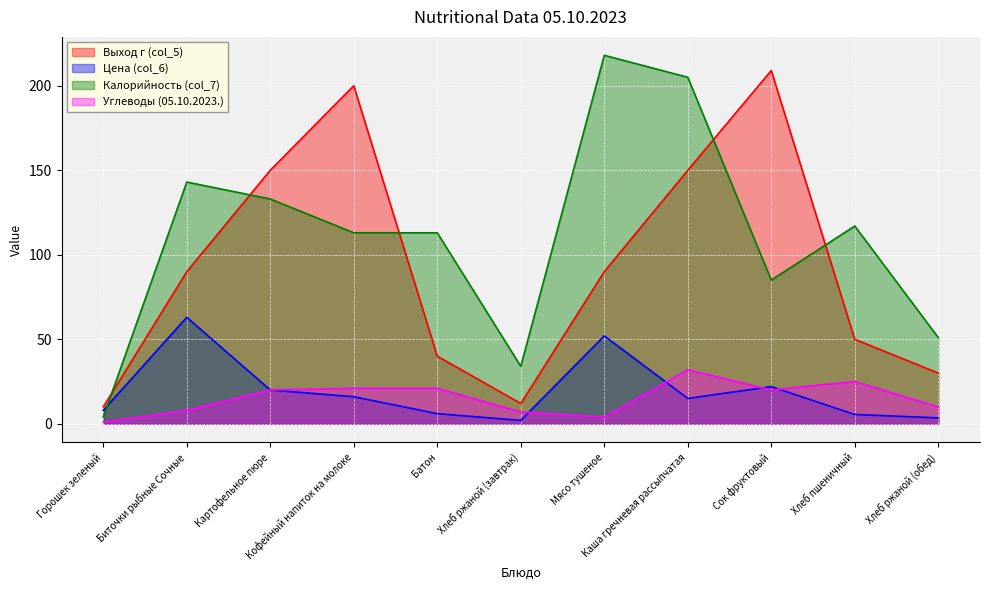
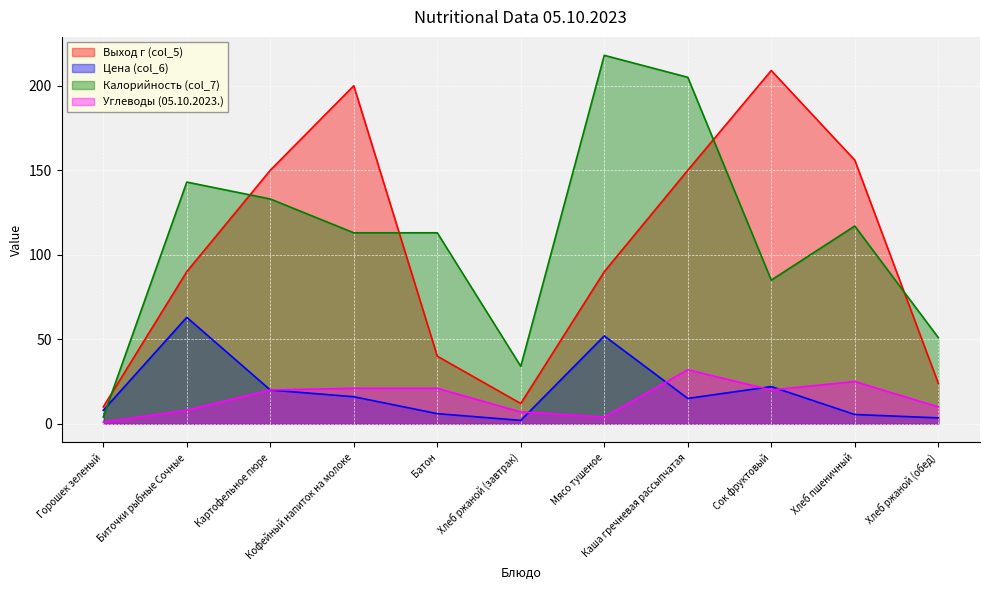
  {
    "Выход г (col_5)": {
      "Горошек зеленый": 10,
      "Биточки рыбные Сочные": 90,
      "Картофельное пюре": 150,
      "Кофейный напиток на молоке": 200,
      "Батон": 40,
      "Хлеб ржаной (завтрак)": 12,
      "Мясо тушеное": 90,
      "Каша гречневая рассыпчатая": 150,
      "Сок фруктовый": 209,
-     "Хлеб пшеничный": 50,
-     "Хлеб ржаной (обед)": 30
+     "Хлеб пшеничный": 156,
+     "Хлеб ржаной (обед)": 24
    },
    "Цена (col_6)": {
      "Горошек зеленый": 8,
      "Биточки рыбные Сочные": 63,
      "Кофейный напиток на молоке": 16,
      "Батон": 6,
      "Хлеб ржаной (завтрак)": 2,
      "Мясо тушеное": 52,
      "Каша гречневая рассыпчатая": 15,
      "Сок фруктовый": 22,
      "Хлеб пшеничный": 6,
      "Хлеб ржаной (обед)": 4
    },
    "Калорийность (col_7)": {
      "Горошек зеленый": 4,
      "Биточки рыбные Сочные": 143,
      "Картофельное пюре": 133,
      "Кофейный напиток на молоке": 113,
      "Батон": 113,
      "Хлеб ржаной (завтрак)": 34,
      "Мясо тушеное": 218,
      "Каша гречневая рассыпчатая": 205,
      "Сок фруктовый": 85,
      "Хлеб пшеничный": 117,
      "Хлеб ржаной (обед)": 51
    },
    "Углеводы (05.10.2023.)": {
      "Горошек зеленый": 1,
      "Биточки рыбные Сочные": 8,
      "Кофейный напиток на молоке": 21,
      "Батон": 21,
      "Хлеб ржаной (завтрак)": 7,
      "Мясо тушеное": 4,
      "Каша гречневая рассыпчатая": 32,
      "Сок фруктовый": 20,
      "Хлеб пшеничный": 25,
      "Хлеб ржаной (обед)": 10
    }
  }
